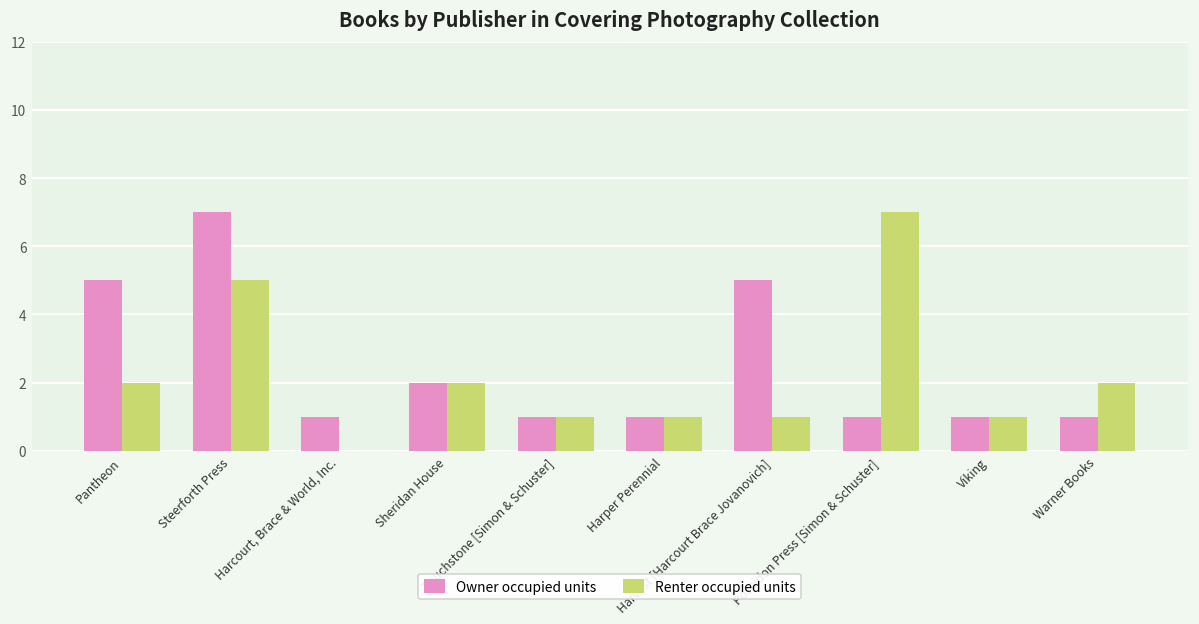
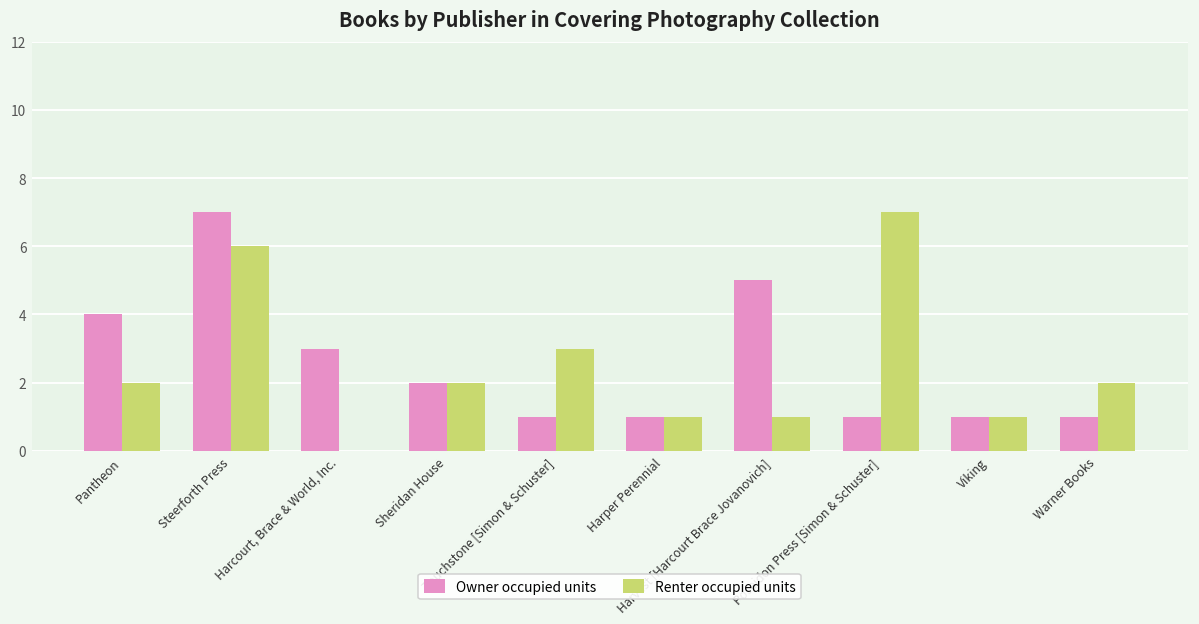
  {
    "Owner occupied units": {
-     "Pantheon": 5,
+     "Pantheon": 4,
      "Steerforth Press": 7,
-     "Harcourt, Brace & World, Inc.": 1,
+     "Harcourt, Brace & World, Inc.": 3,
      "Sheridan House": 2,
      "Touchstone [Simon & Schuster]": 1,
      "Harper Perennial": 1,
      "Harvest [Harcourt Brace Jovanovich]": 5,
      "Poseidon Press [Simon & Schuster]": 1,
      "Viking": 1,
      "Warner Books": 1
    },
    "Renter occupied units": {
      "Pantheon": 2,
-     "Steerforth Press": 5,
+     "Steerforth Press": 6,
      "Harcourt, Brace & World, Inc.": 0,
      "Sheridan House": 2,
-     "Touchstone [Simon & Schuster]": 1,
+     "Touchstone [Simon & Schuster]": 3,
      "Harper Perennial": 1,
      "Harvest [Harcourt Brace Jovanovich]": 1,
      "Poseidon Press [Simon & Schuster]": 7,
      "Viking": 1,
      "Warner Books": 2
    }
  }
